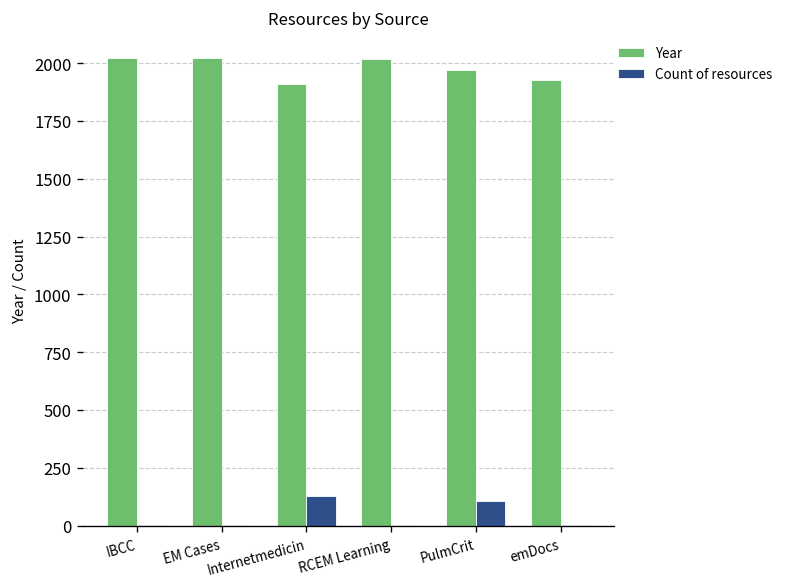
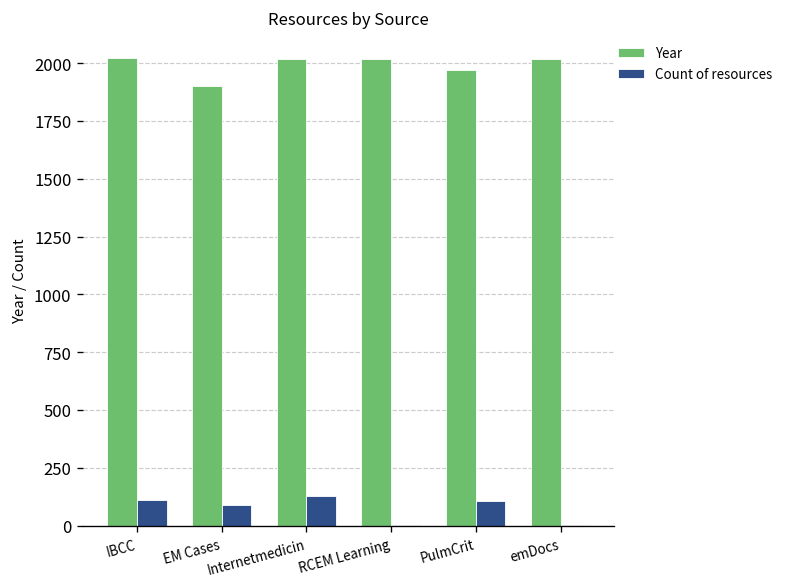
  {
    "Year": {
      "IBCC": 2020,
-     "EM Cases": 2020,
-     "Internetmedicin": 1910,
+     "EM Cases": 1900,
+     "Internetmedicin": 2020,
      "RCEM Learning": 2020,
      "PulmCrit": 1970,
-     "emDocs": 1930
+     "emDocs": 2020
    },
    "Count of resources": {
-     "IBCC": 0,
-     "EM Cases": 0,
+     "IBCC": 110,
+     "EM Cases": 90,
      "Internetmedicin": 130,
      "PulmCrit": 110
    }
  }
